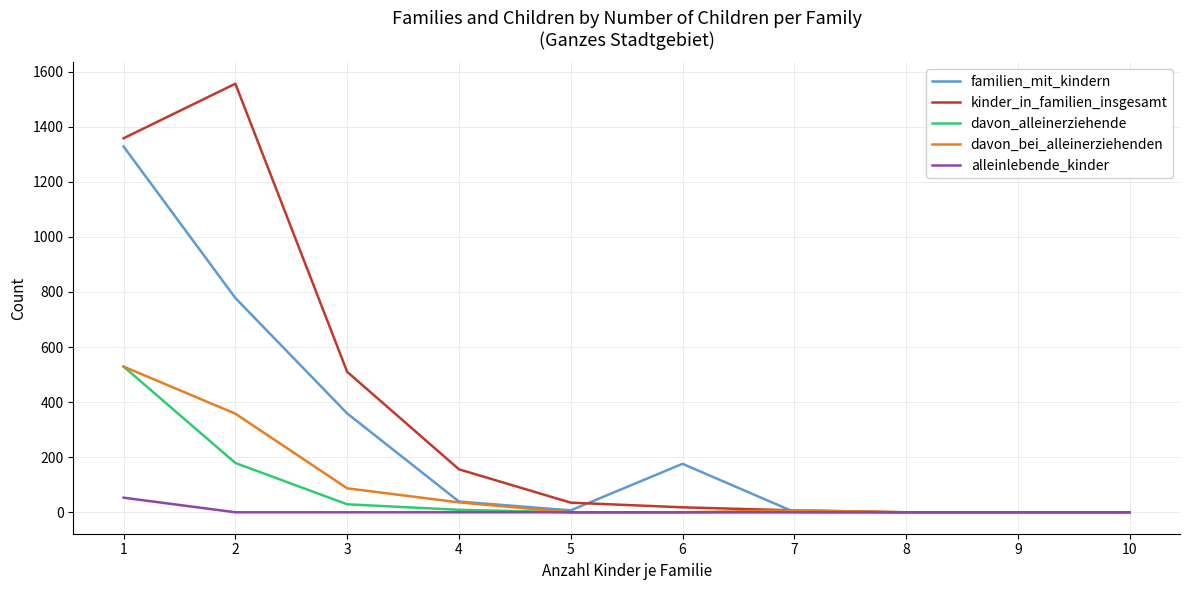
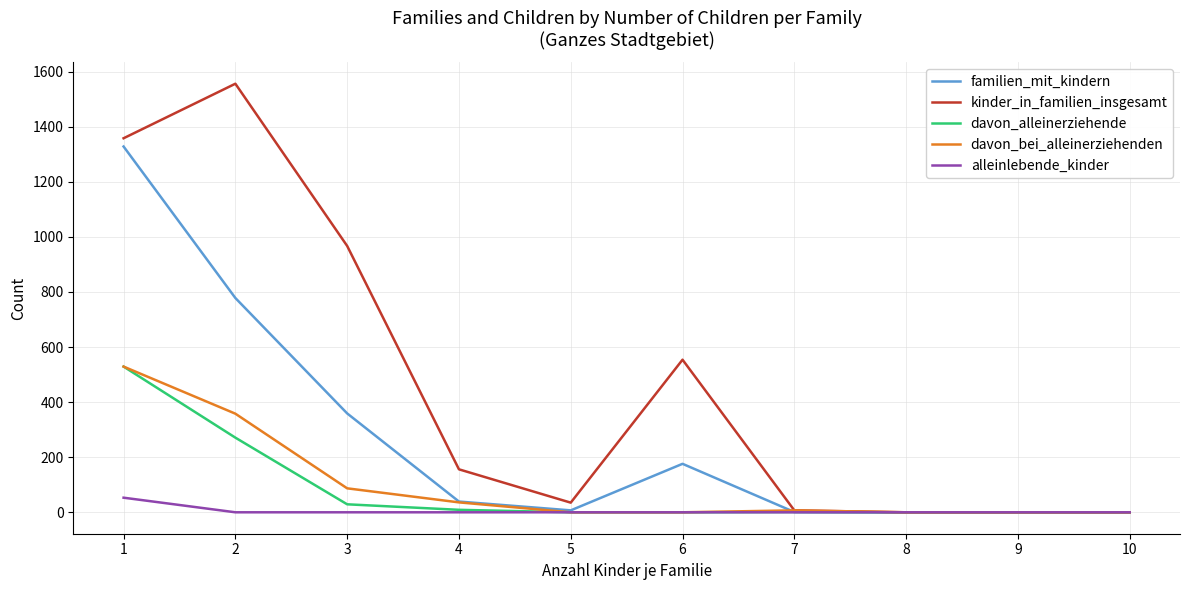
  {
    "familien_mit_kindern": {
      "1": 1330,
      "2": 780,
      "3": 360,
      "6": 180
    },
    "kinder_in_familien_insgesamt": {
      "1": 1360,
      "2": 1560,
-     "3": 510,
+     "3": 970,
      "4": 160,
      "5": 40,
-     "6": 20
+     "6": 550
    },
    "davon_alleinerziehende": {
-     "2": 180,
+     "2": 270,
      "3": 30
    },
    "davon_bei_alleinerziehenden": {
      "2": 360,
      "3": 90
    },
    "alleinlebende_kinder": {
      "1": 50,
      "2": 0,
      "3": 0
    }
  }
